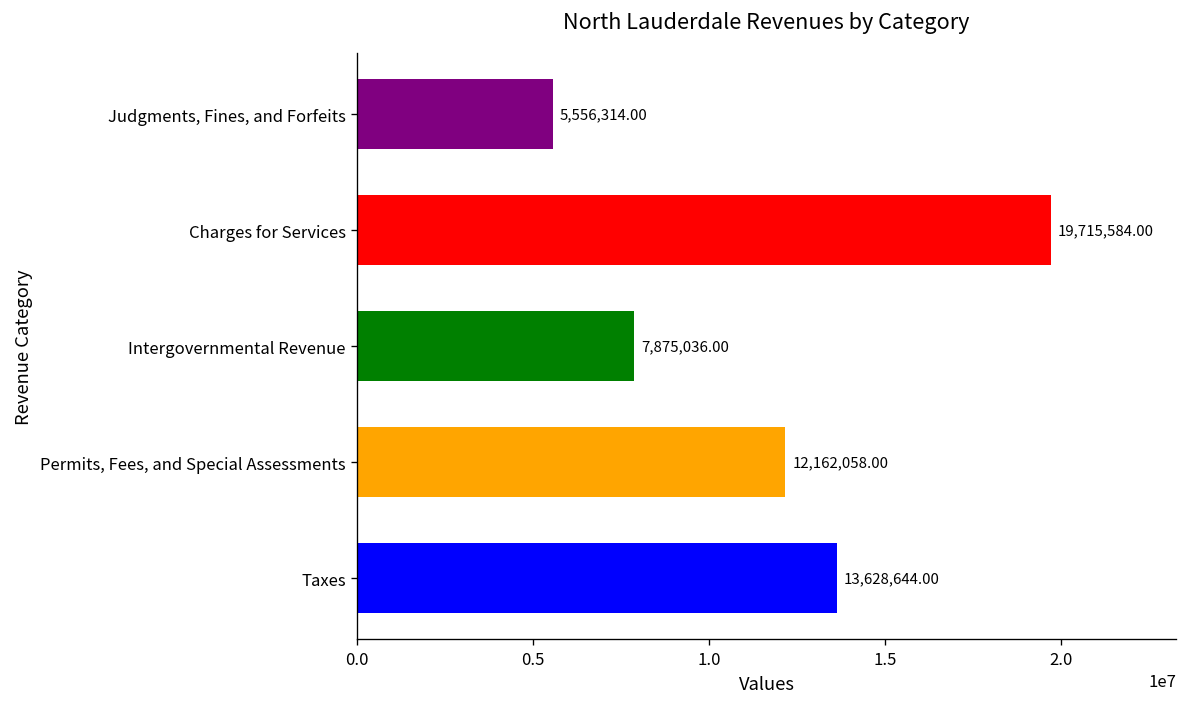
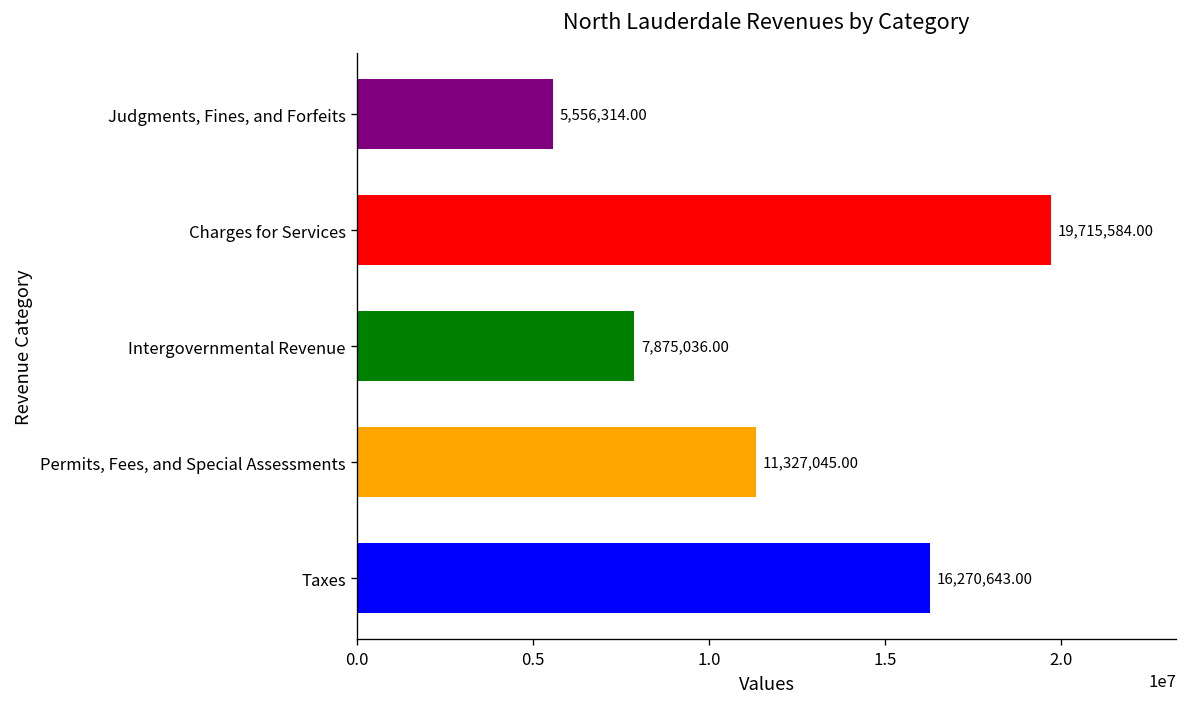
  {
    "Judgments, Fines, and Forfeits": "5,556,314.00",
    "Charges for Services": "19,715,584.00",
    "Intergovernmental Revenue": "7,875,036.00",
-   "Permits, Fees, and Special Assessments": "12,162,058.00",
-   "Taxes": "13,628,644.00"
+   "Permits, Fees, and Special Assessments": "11,327,045.00",
+   "Taxes": "16,270,643.00"
  }
